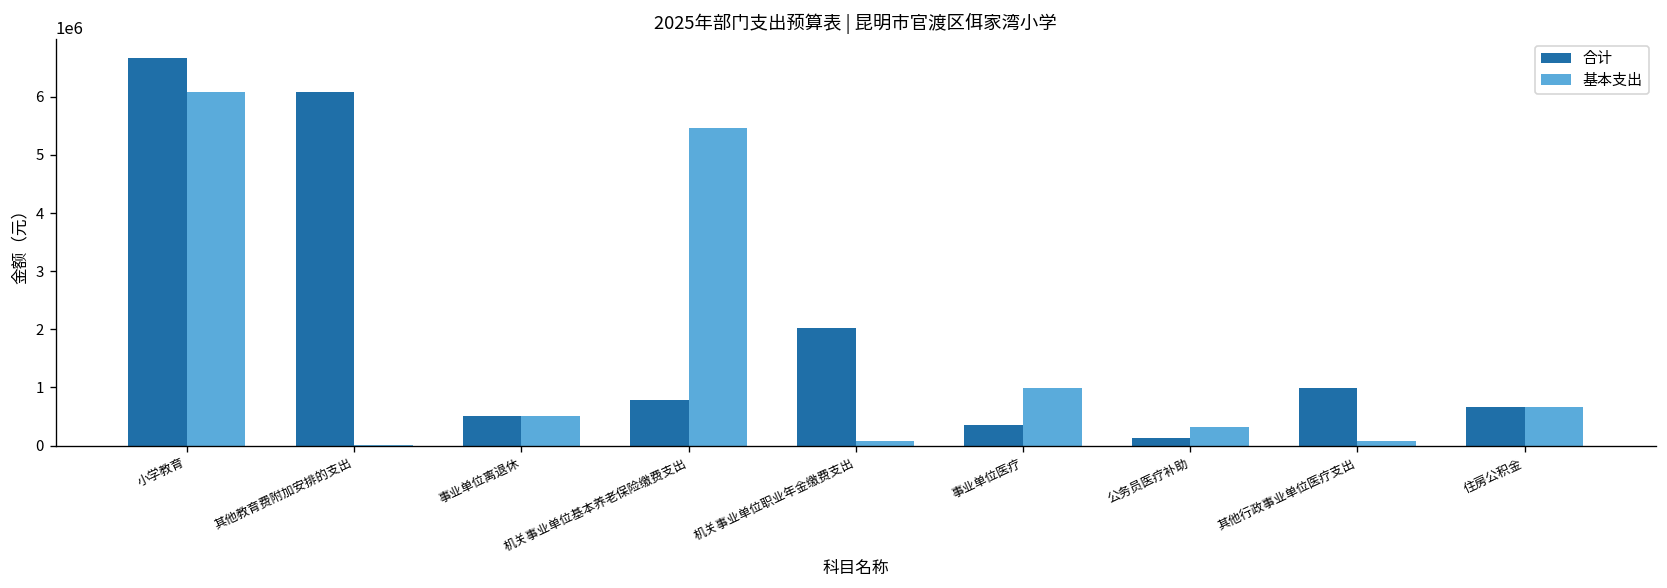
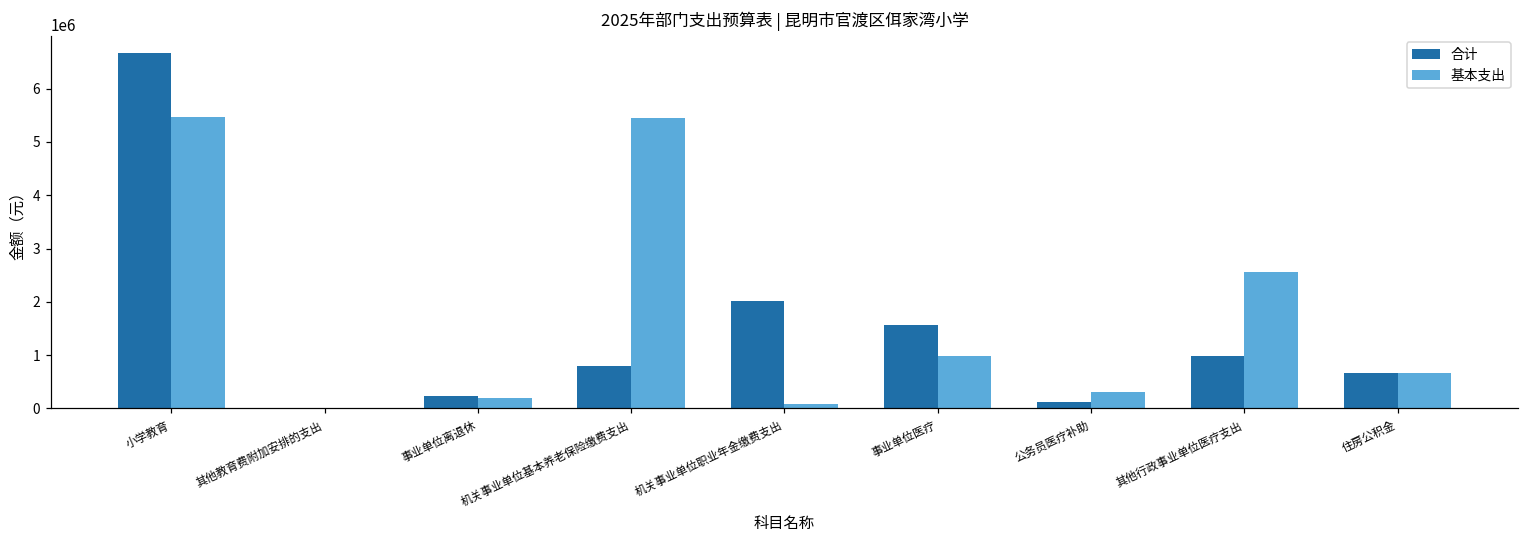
  {
    "合计": {
      "小学教育": 6700000,
-     "其他教育费附加安排的支出": 6100000,
-     "事业单位离退休": 500000,
+     "其他教育费附加安排的支出": 0,
+     "事业单位离退休": 200000,
      "机关事业单位基本养老保险缴费支出": 800000,
      "机关事业单位职业年金缴费支出": 2000000,
-     "事业单位医疗": 400000,
+     "事业单位医疗": 1600000,
      "公务员医疗补助": 100000,
      "其他行政事业单位医疗支出": 1000000,
      "住房公积金": 700000
    },
    "基本支出": {
-     "小学教育": 6100000,
-     "事业单位离退休": 500000,
+     "小学教育": 5500000,
+     "事业单位离退休": 200000,
      "机关事业单位基本养老保险缴费支出": 5500000,
      "机关事业单位职业年金缴费支出": 100000,
      "事业单位医疗": 1000000,
      "公务员医疗补助": 300000,
-     "其他行政事业单位医疗支出": 100000,
+     "其他行政事业单位医疗支出": 2600000,
      "住房公积金": 700000
    }
  }
